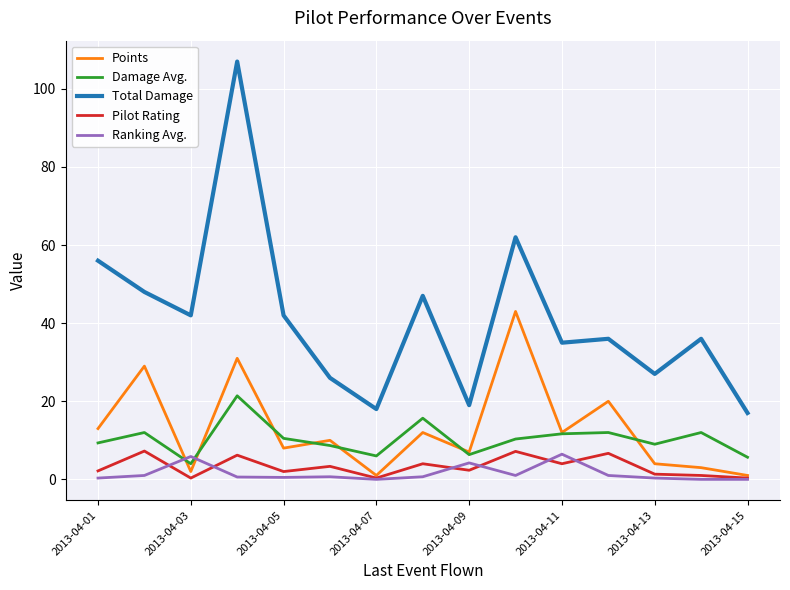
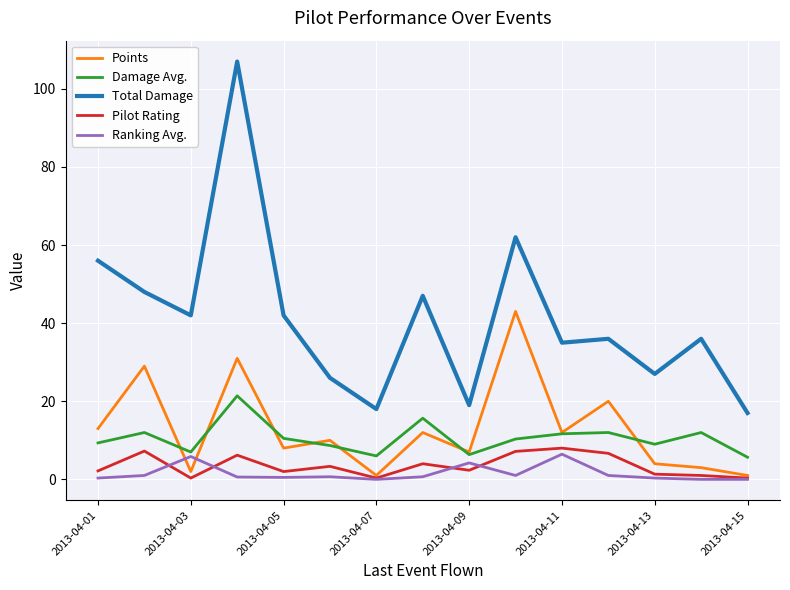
  {
    "Points": {
      "2013-04-01": 13,
      "2013-04-03": 2,
      "2013-04-05": 8,
      "2013-04-07": 1,
      "2013-04-09": 7,
      "2013-04-13": 4,
      "2013-04-15": 1
    },
    "Damage Avg.": {
      "2013-04-01": 9,
-     "2013-04-03": 4,
+     "2013-04-03": 7,
      "2013-04-05": 11,
      "2013-04-07": 6,
      "2013-04-09": 6,
      "2013-04-13": 9,
      "2013-04-15": 6
    },
    "Total Damage": {
      "2013-04-01": 56,
      "2013-04-03": 42,
      "2013-04-05": 42,
      "2013-04-07": 18,
      "2013-04-09": 19,
      "2013-04-11": 35,
      "2013-04-13": 27,
      "2013-04-15": 17
    },
    "Pilot Rating": {
      "2013-04-01": 2,
      "2013-04-03": 0,
      "2013-04-05": 2,
      "2013-04-09": 2,
-     "2013-04-11": 4,
+     "2013-04-11": 8,
      "2013-04-13": 1
    },
    "Ranking Avg.": {
      "2013-04-01": 0,
      "2013-04-03": 6,
      "2013-04-05": 1,
      "2013-04-09": 4,
      "2013-04-11": 6,
      "2013-04-13": 0
    }
  }
